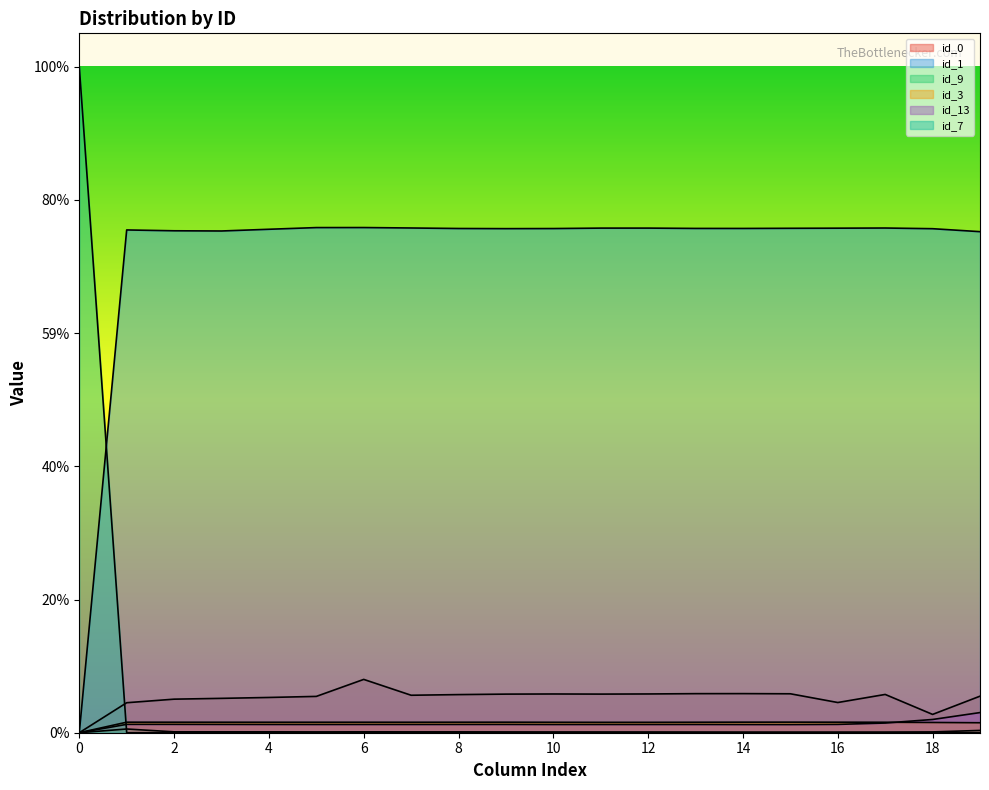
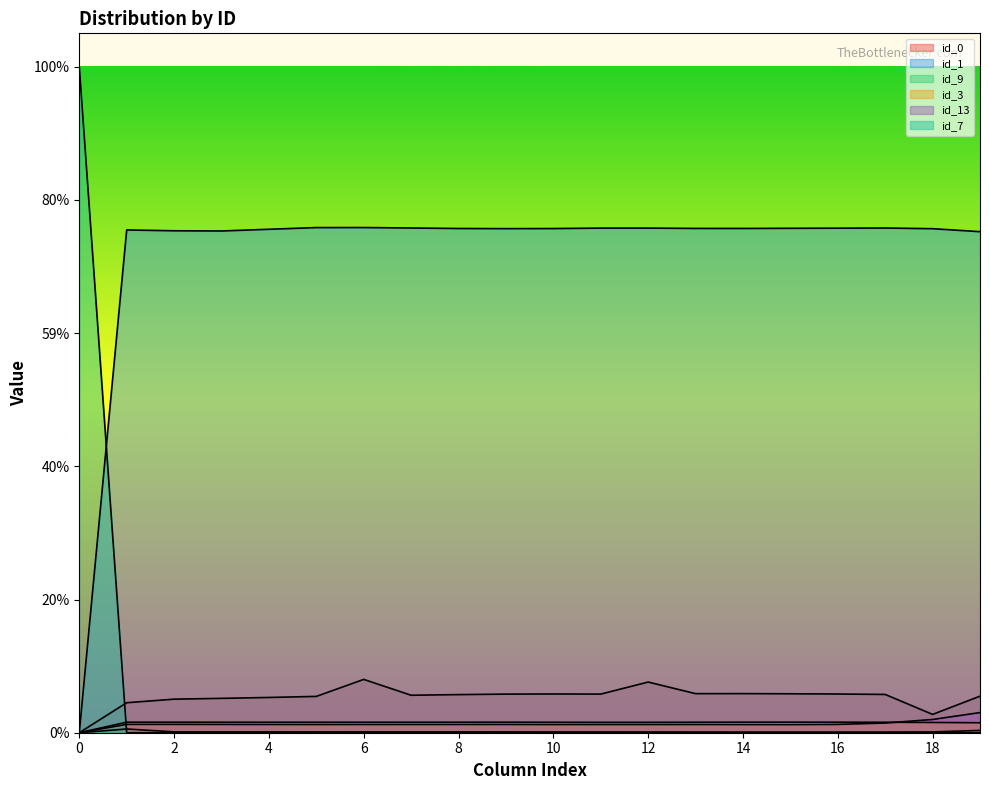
  {
    "id_0": {
      "2": "5%",
      "4": "5%",
      "6": "8%",
      "8": "6%",
      "10": "6%",
-     "12": "6%",
+     "12": "8%",
      "14": "6%",
-     "16": "5%",
+     "16": "6%",
      "18": "3%"
    },
    "id_3": {
      "18": "2%"
    },
    "id_13": {
      "18": "2%"
    }
  }
